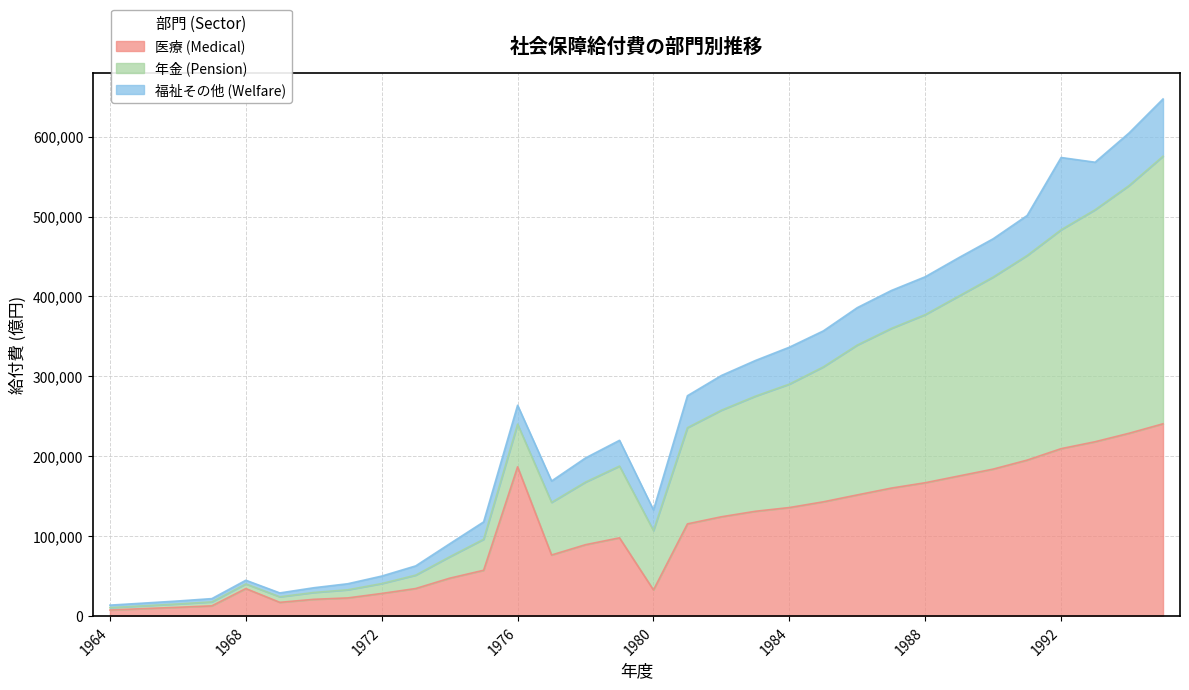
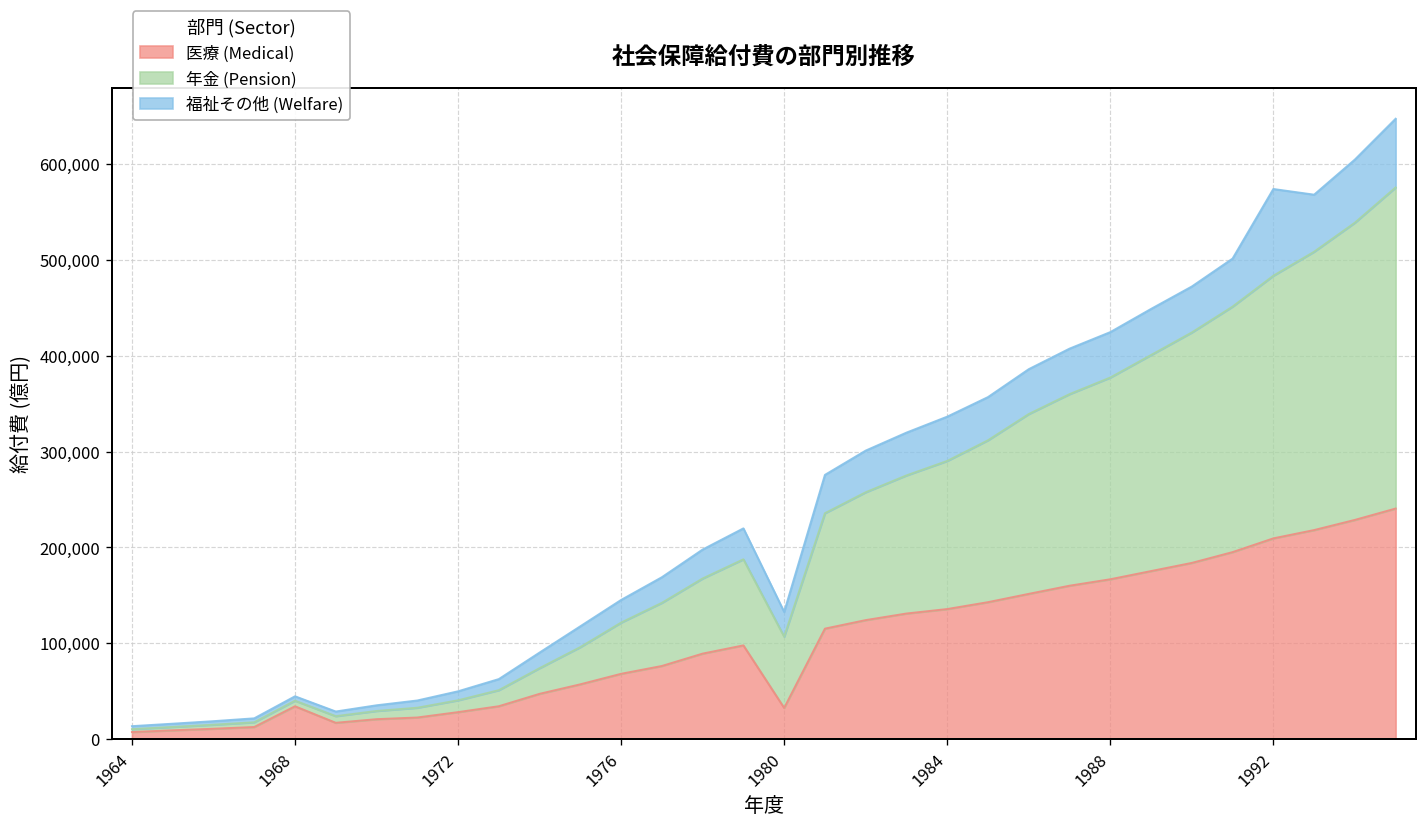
  {
    "医療 (Medical)": {
      "1968": "30,000",
      "1972": "30,000",
-     "1976": "190,000",
+     "1976": "70,000",
      "1980": "30,000",
      "1984": "140,000",
      "1988": "170,000",
      "1992": "210,000"
    },
    "年金 (Pension)": {
      "1968": "10,000",
      "1972": "10,000",
      "1976": "50,000",
      "1980": "70,000",
      "1984": "150,000",
      "1988": "210,000",
      "1992": "270,000"
    },
    "福祉その他 (Welfare)": {
      "1968": "0",
      "1972": "10,000",
      "1976": "20,000",
      "1980": "30,000",
      "1984": "50,000",
      "1988": "50,000",
      "1992": "90,000"
    }
  }
